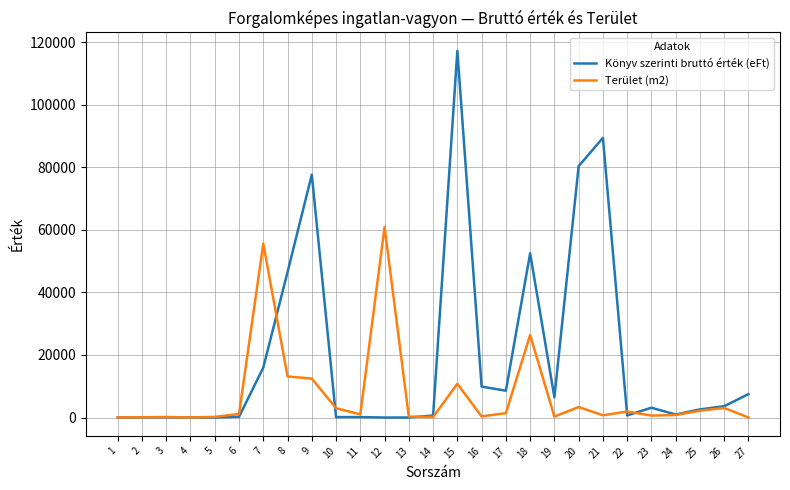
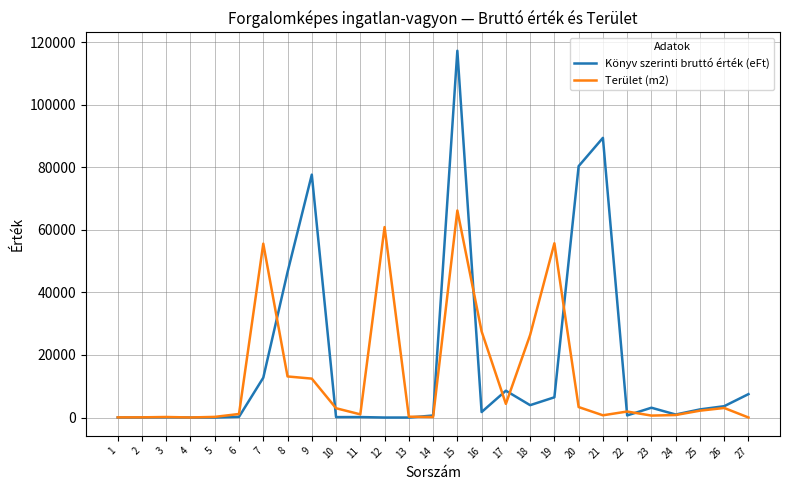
  {
    "Könyv szerinti bruttó érték (eFt)": {
      "6": 0,
-     "7": 16000,
+     "7": 13000,
      "8": 46000,
      "9": 78000,
      "10": 0,
      "11": 0,
      "12": 0,
      "15": 117000,
-     "16": 10000,
+     "16": 2000,
      "17": 9000,
-     "18": 52000,
+     "18": 4000,
      "19": 6000,
      "20": 80000,
      "21": 89000,
      "22": 1000,
      "23": 3000,
      "27": 7000
    },
    "Terület (m2)": {
      "6": 1000,
      "7": 56000,
      "8": 13000,
      "9": 12000,
      "10": 3000,
      "11": 1000,
      "12": 61000,
-     "15": 11000,
-     "16": 0,
-     "17": 1000,
+     "15": 66000,
+     "16": 28000,
+     "17": 4000,
      "18": 26000,
-     "19": 0,
+     "19": 56000,
      "20": 3000,
      "21": 1000,
      "22": 2000,
      "23": 1000,
      "27": 0
    }
  }
